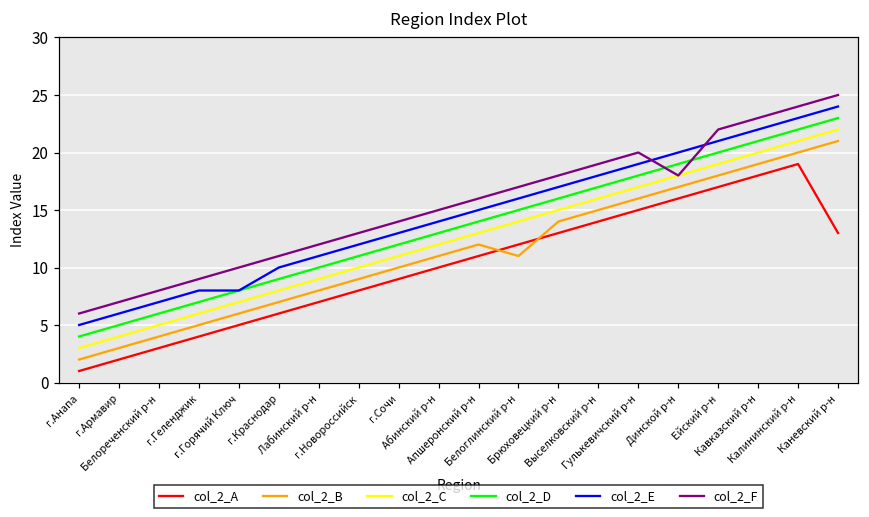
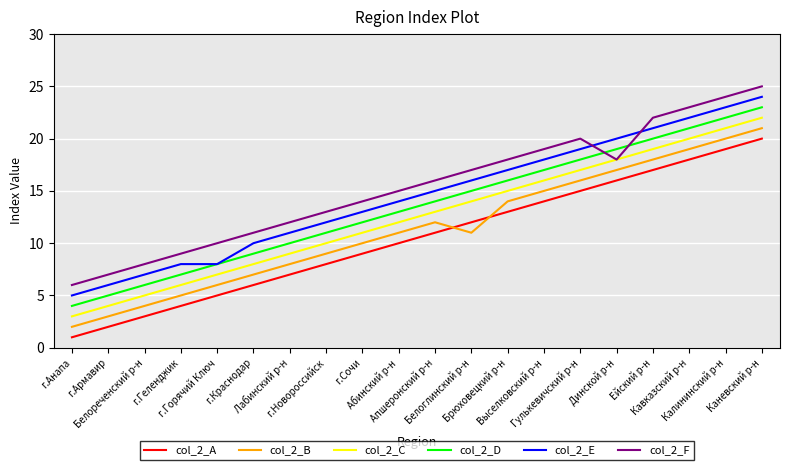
  {
    "col_2_A": {
      "г.Анапа": 1,
      "г.Армавир": 2,
      "Белореченский р-н": 3,
      "г.Геленджик": 4,
      "г.Горячий Ключ": 5,
      "г.Краснодар": 6,
      "Лабинский р-н": 7,
      "г.Новороссийск": 8,
      "г.Сочи": 9,
      "Абинский р-н": 10,
      "Апшеронский р-н": 11,
      "Белоглинский р-н": 12,
      "Брюховецкий р-н": 13,
      "Выселковский р-н": 14,
      "Гулькевичский р-н": 15,
      "Динской р-н": 16,
      "Ейский р-н": 17,
      "Кавказский р-н": 18,
      "Калининский р-н": 19,
-     "Каневский р-н": 13
+     "Каневский р-н": 20
    },
    "col_2_B": {
      "г.Анапа": 2,
      "г.Армавир": 3,
      "Белореченский р-н": 4,
      "г.Геленджик": 5,
      "г.Горячий Ключ": 6,
      "г.Краснодар": 7,
      "Лабинский р-н": 8,
      "г.Новороссийск": 9,
      "г.Сочи": 10,
      "Абинский р-н": 11,
      "Апшеронский р-н": 12,
      "Белоглинский р-н": 11,
      "Брюховецкий р-н": 14,
      "Выселковский р-н": 15,
      "Гулькевичский р-н": 16,
      "Динской р-н": 17,
      "Ейский р-н": 18,
      "Кавказский р-н": 19,
      "Калининский р-н": 20,
      "Каневский р-н": 21
    },
    "col_2_C": {
      "г.Анапа": 3,
      "г.Армавир": 4,
      "Белореченский р-н": 5,
      "г.Геленджик": 6,
      "г.Горячий Ключ": 7,
      "г.Краснодар": 8,
      "Лабинский р-н": 9,
      "г.Новороссийск": 10,
      "г.Сочи": 11,
      "Абинский р-н": 12,
      "Апшеронский р-н": 13,
      "Белоглинский р-н": 14,
      "Брюховецкий р-н": 15,
      "Выселковский р-н": 16,
      "Гулькевичский р-н": 17,
      "Ейский р-н": 19,
      "Кавказский р-н": 20,
      "Калининский р-н": 21,
      "Каневский р-н": 22
    },
    "col_2_D": {
      "г.Анапа": 4,
      "г.Армавир": 5,
      "Белореченский р-н": 6,
      "г.Геленджик": 7,
      "г.Краснодар": 9,
      "Лабинский р-н": 10,
      "г.Новороссийск": 11,
      "г.Сочи": 12,
      "Абинский р-н": 13,
      "Апшеронский р-н": 14,
      "Белоглинский р-н": 15,
      "Брюховецкий р-н": 16,
      "Выселковский р-н": 17,
      "Гулькевичский р-н": 18,
      "Динской р-н": 19,
      "Ейский р-н": 20,
      "Кавказский р-н": 21,
      "Калининский р-н": 22,
      "Каневский р-н": 23
    },
    "col_2_E": {
      "г.Анапа": 5,
      "г.Армавир": 6,
      "Белореченский р-н": 7,
      "г.Геленджик": 8,
      "г.Краснодар": 10,
      "Лабинский р-н": 11,
      "г.Новороссийск": 12,
      "г.Сочи": 13,
      "Абинский р-н": 14,
      "Апшеронский р-н": 15,
      "Белоглинский р-н": 16,
      "Брюховецкий р-н": 17,
      "Выселковский р-н": 18,
      "Гулькевичский р-н": 19,
      "Динской р-н": 20,
      "Ейский р-н": 21,
      "Кавказский р-н": 22,
      "Калининский р-н": 23,
      "Каневский р-н": 24
    },
    "col_2_F": {
      "г.Анапа": 6,
      "г.Армавир": 7,
      "Белореченский р-н": 8,
      "г.Геленджик": 9,
      "г.Горячий Ключ": 10,
      "г.Краснодар": 11,
      "Лабинский р-н": 12,
      "г.Новороссийск": 13,
      "г.Сочи": 14,
      "Абинский р-н": 15,
      "Апшеронский р-н": 16,
      "Белоглинский р-н": 17,
      "Брюховецкий р-н": 18,
      "Выселковский р-н": 19,
      "Гулькевичский р-н": 20,
      "Ейский р-н": 22,
      "Кавказский р-н": 23,
      "Калининский р-н": 24,
      "Каневский р-н": 25
    }
  }
